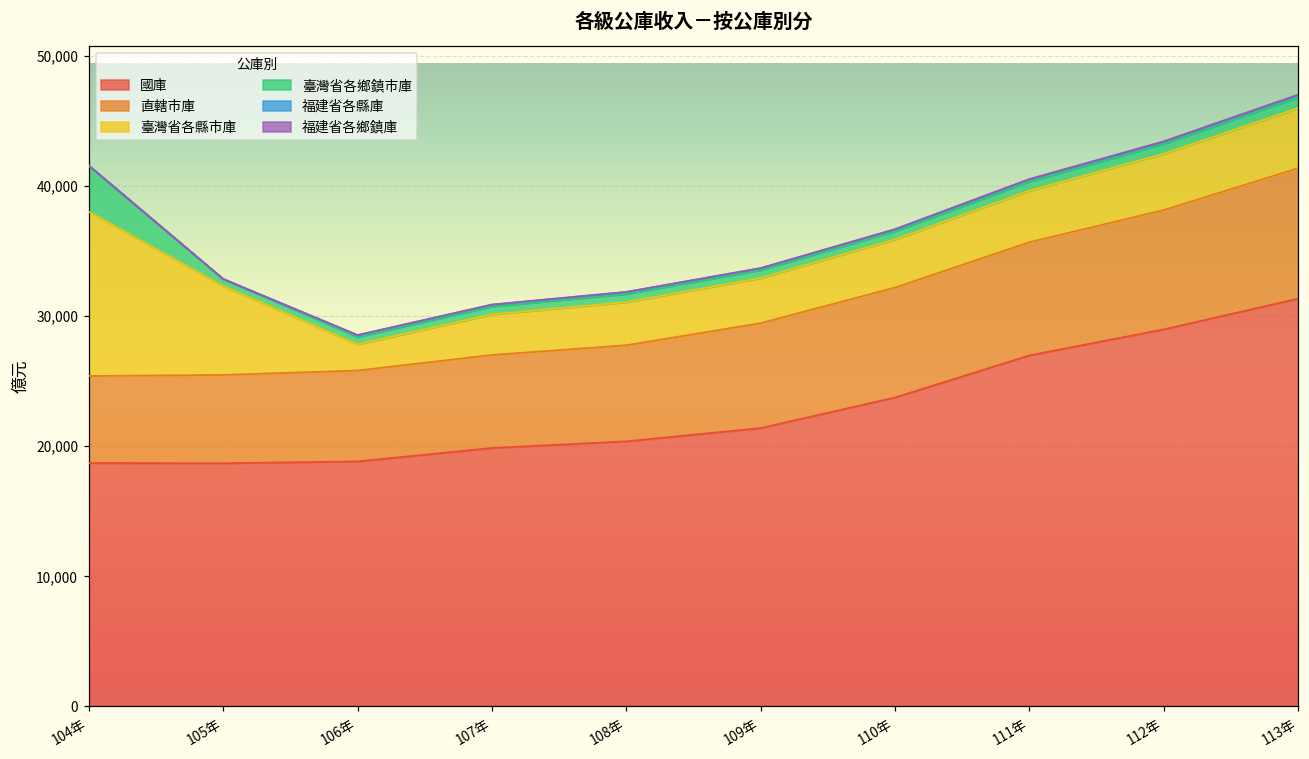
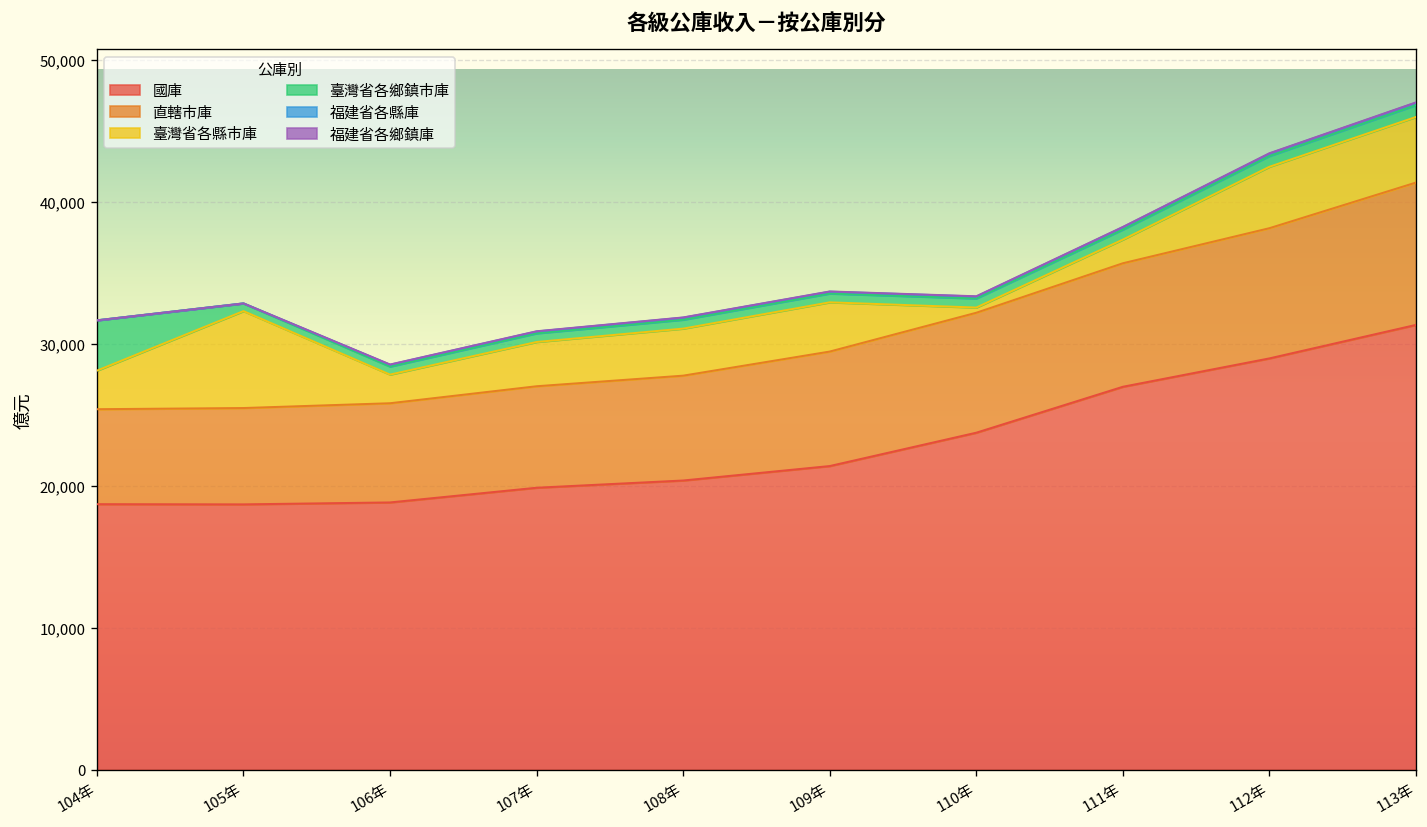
  {
    "臺灣省各縣市庫": {
-     "104年": "12,600",
+     "104年": "2,700",
      "105年": "6,800",
      "106年": "2,000",
      "107年": "3,100",
      "108年": "3,300",
      "109年": "3,500",
-     "110年": "3,700",
-     "111年": "4,000",
+     "110年": "400",
+     "111年": "1,700",
      "112年": "4,300",
      "113年": "4,600"
    }
  }
